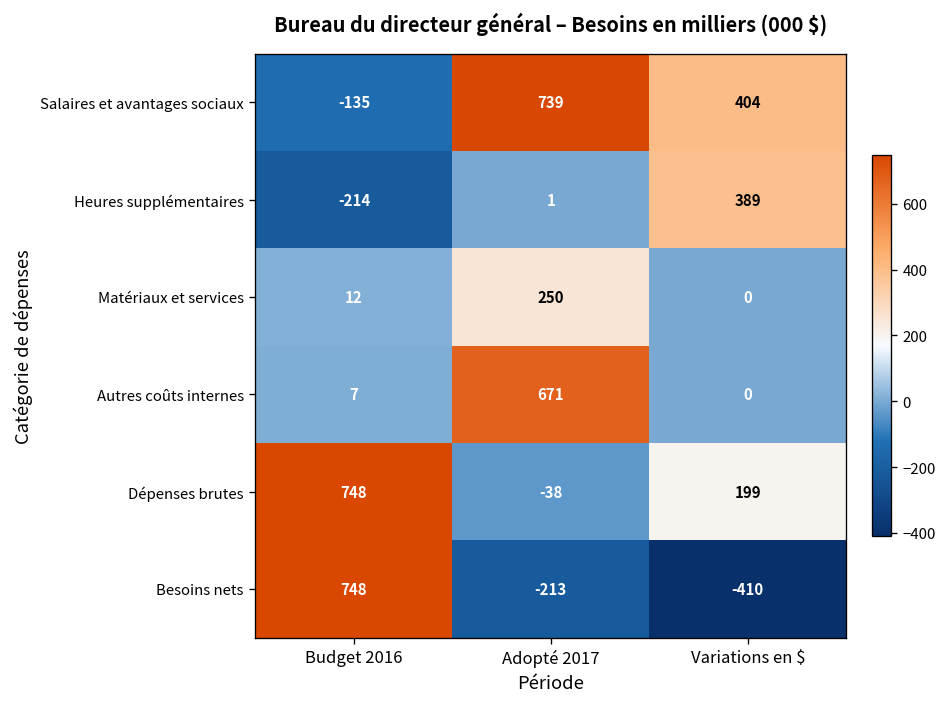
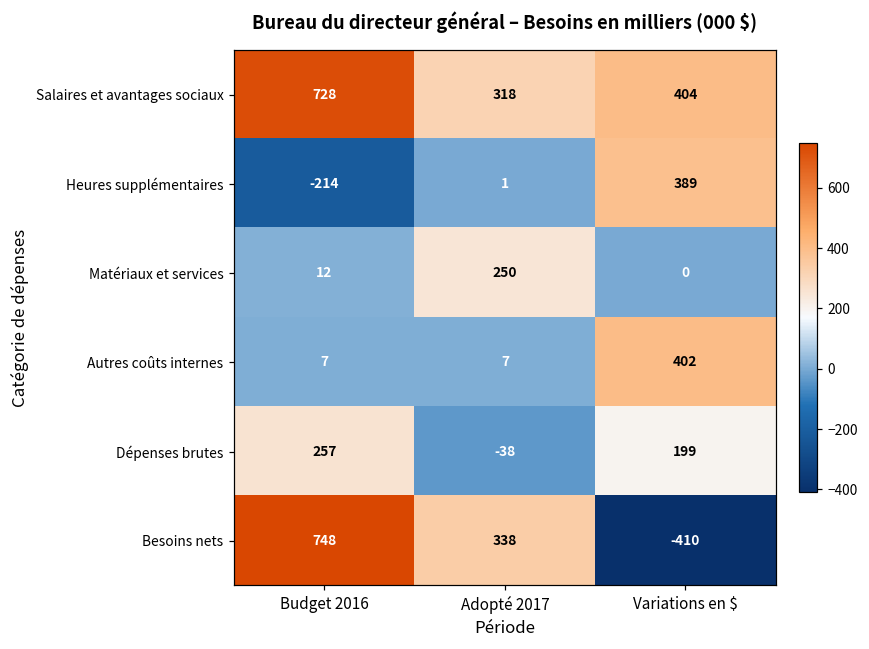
  {
    "Salaires et avantages sociaux": {
-     "Budget 2016": -135,
-     "Adopté 2017": 739,
+     "Budget 2016": 728,
+     "Adopté 2017": 318,
      "Variations en $": 404
    },
    "Heures supplémentaires": {
      "Budget 2016": -214,
      "Adopté 2017": 1,
      "Variations en $": 389
    },
    "Matériaux et services": {
      "Budget 2016": 12,
      "Adopté 2017": 250,
      "Variations en $": 0
    },
    "Autres coûts internes": {
      "Budget 2016": 7,
-     "Adopté 2017": 671,
-     "Variations en $": 0
+     "Adopté 2017": 7,
+     "Variations en $": 402
    },
    "Dépenses brutes": {
-     "Budget 2016": 748,
+     "Budget 2016": 257,
      "Adopté 2017": -38,
      "Variations en $": 199
    },
    "Besoins nets": {
      "Budget 2016": 748,
-     "Adopté 2017": -213,
+     "Adopté 2017": 338,
      "Variations en $": -410
    }
  }
